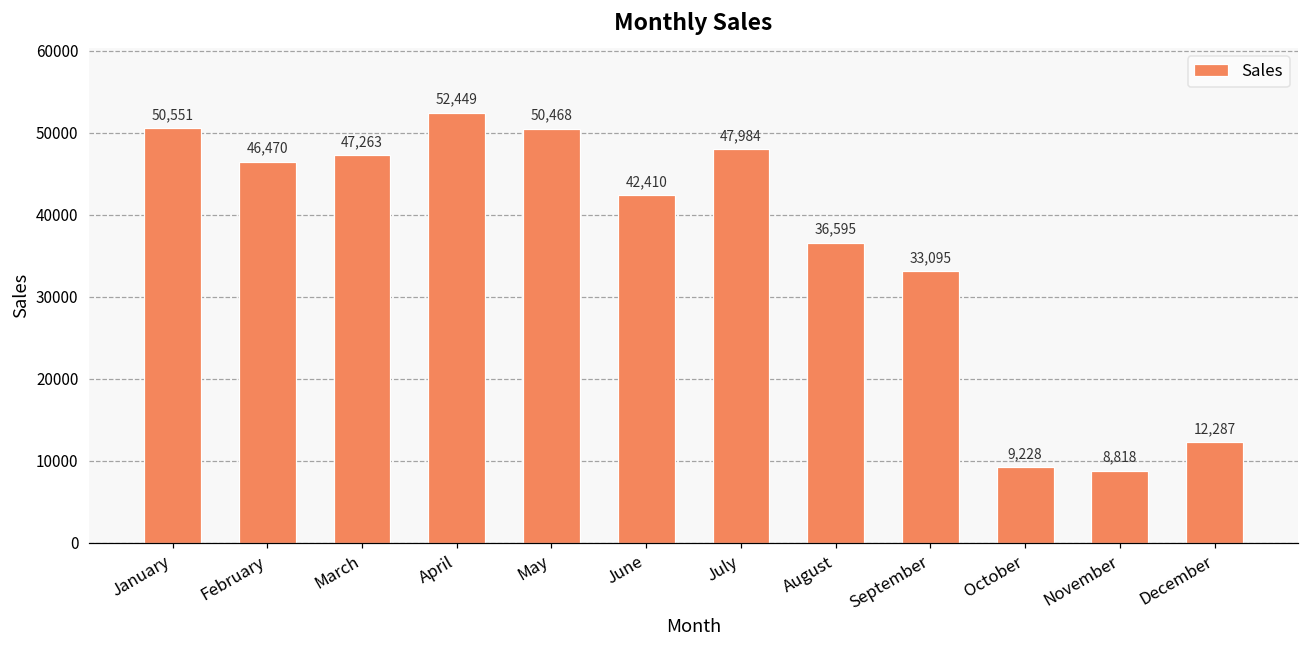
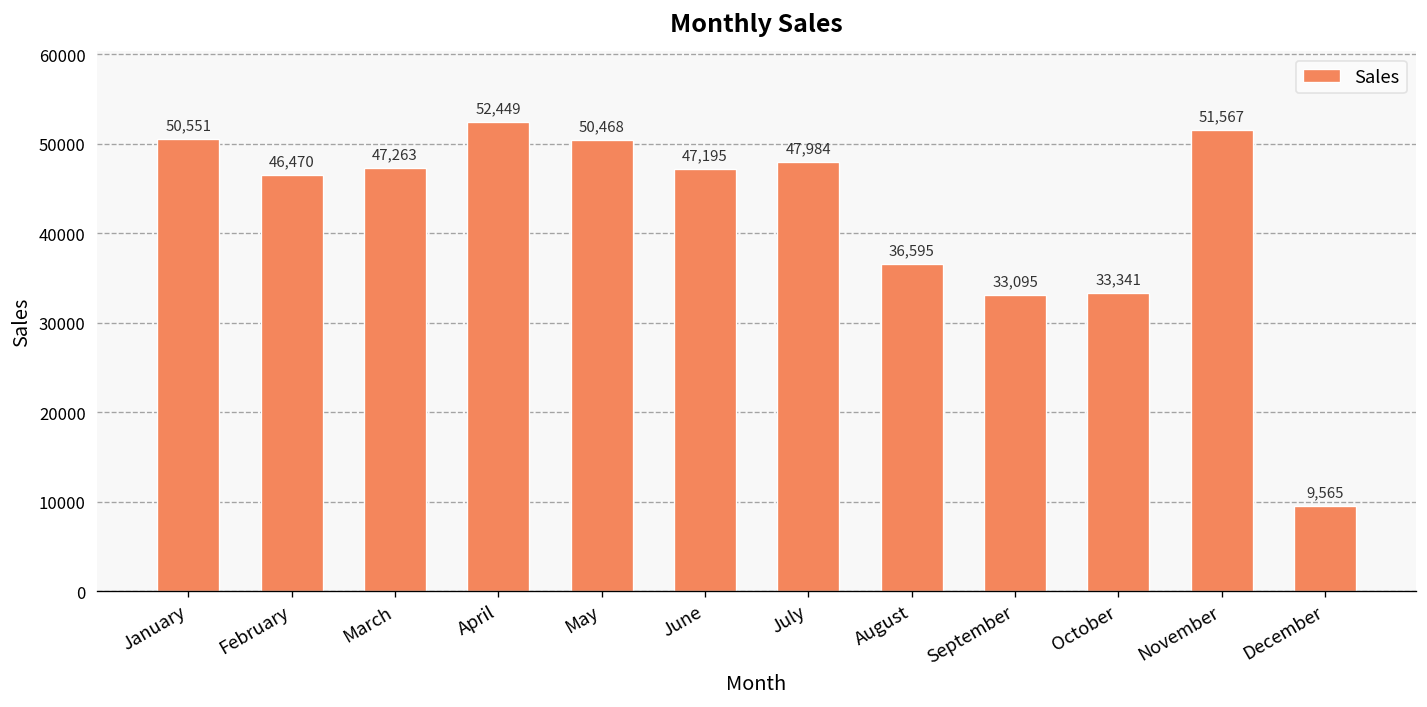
  {
    "January": "50,551",
    "February": "46,470",
    "March": "47,263",
    "April": "52,449",
    "May": "50,468",
-   "June": "42,410",
+   "June": "47,195",
    "July": "47,984",
    "August": "36,595",
    "September": "33,095",
-   "October": "9,228",
-   "November": "8,818",
-   "December": "12,287"
+   "October": "33,341",
+   "November": "51,567",
+   "December": "9,565"
  }
